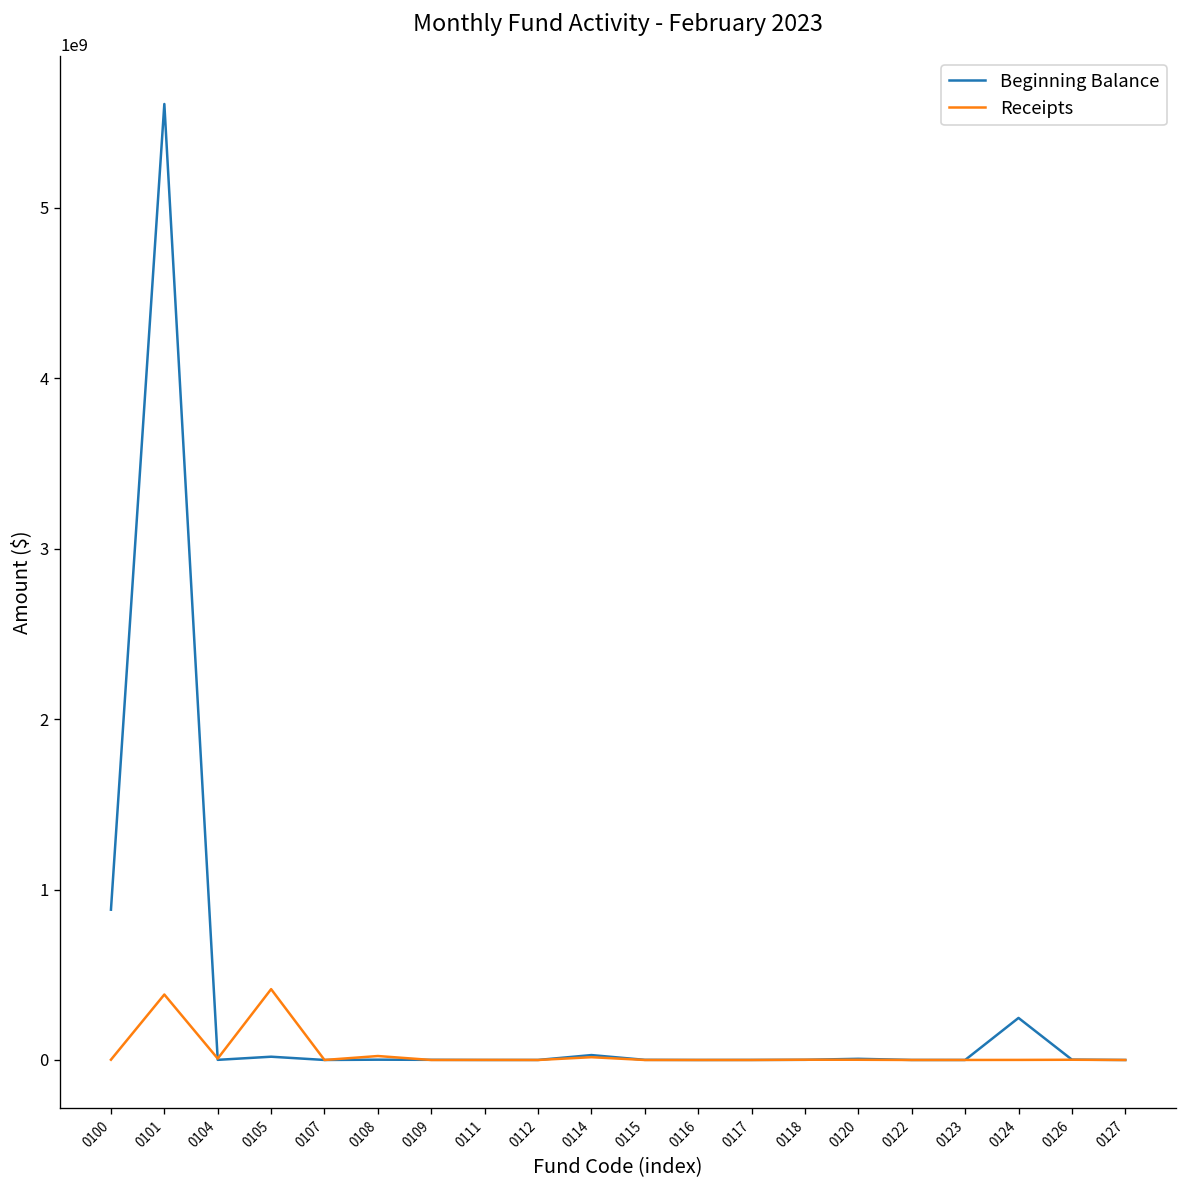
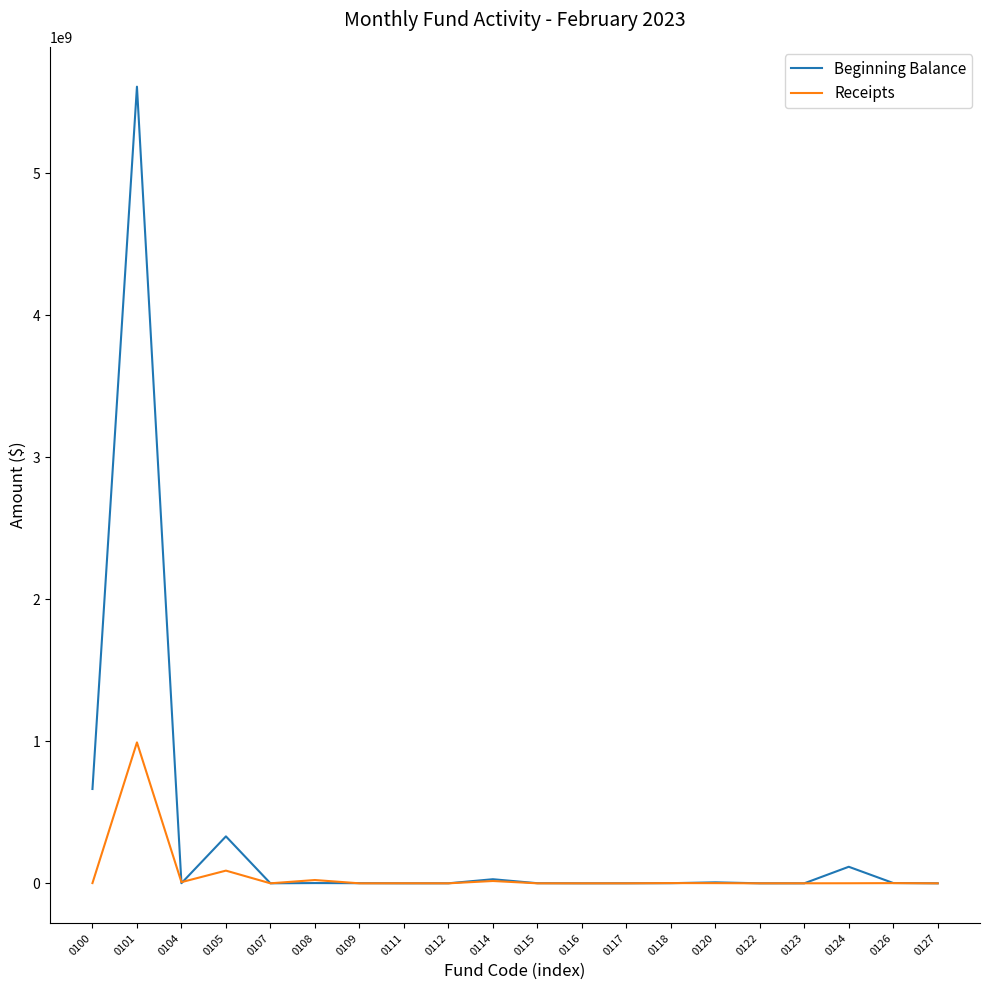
  {
    "Beginning Balance": {
-     "0100": 880000000,
+     "0100": 660000000,
      "0101": 5610000000,
-     "0105": 20000000,
+     "0105": 330000000,
      "0108": 0,
-     "0124": 250000000
+     "0124": 120000000
    },
    "Receipts": {
      "0100": 0,
-     "0101": 380000000,
-     "0105": 420000000,
+     "0101": 990000000,
+     "0105": 90000000,
      "0108": 20000000,
      "0124": 0
    }
  }
